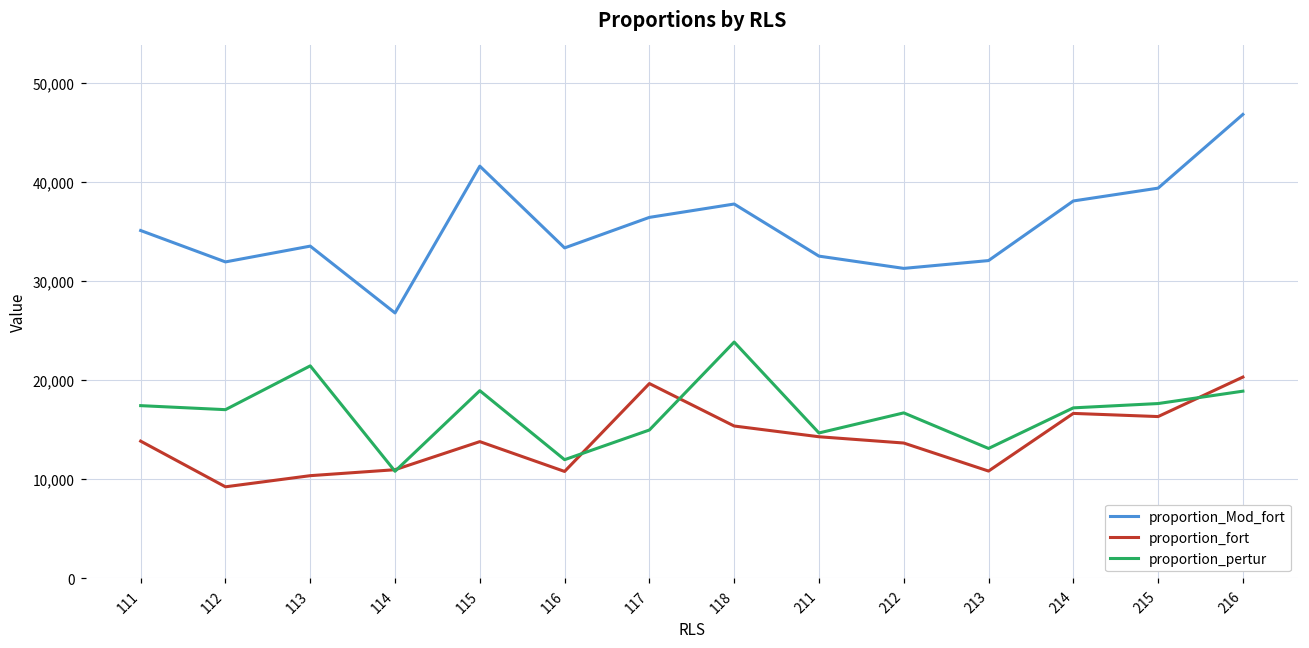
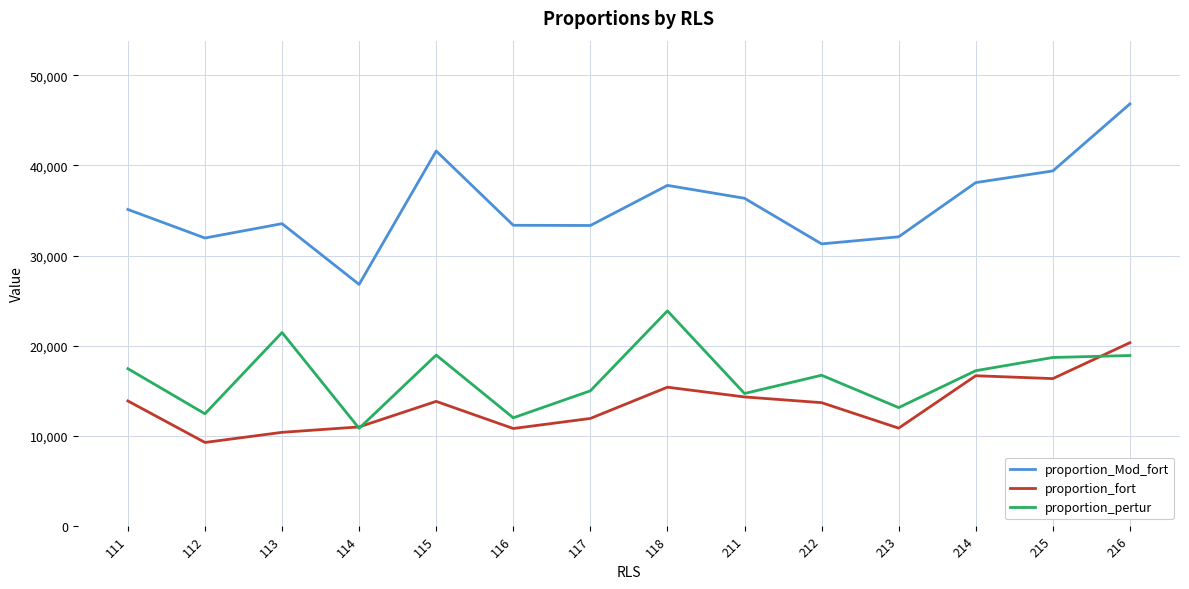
  {
    "proportion_Mod_fort": {
      "111": "35,000",
      "112": "32,000",
      "113": "34,000",
      "114": "27,000",
      "115": "42,000",
      "116": "33,000",
-     "117": "36,000",
+     "117": "33,000",
      "118": "38,000",
-     "211": "33,000",
+     "211": "36,000",
      "212": "31,000",
      "213": "32,000",
      "214": "38,000",
      "215": "39,000",
      "216": "47,000"
    },
    "proportion_fort": {
      "111": "14,000",
      "112": "9,000",
      "113": "10,000",
      "115": "14,000",
      "116": "11,000",
-     "117": "20,000",
+     "117": "12,000",
      "118": "15,000",
      "211": "14,000",
      "212": "14,000",
      "213": "11,000",
      "214": "17,000",
      "215": "16,000",
      "216": "20,000"
    },
    "proportion_pertur": {
      "111": "17,000",
-     "112": "17,000",
+     "112": "12,000",
      "113": "21,000",
      "115": "19,000",
      "116": "12,000",
      "117": "15,000",
      "118": "24,000",
      "211": "15,000",
      "212": "17,000",
      "213": "13,000",
      "214": "17,000",
-     "215": "18,000",
+     "215": "19,000",
      "216": "19,000"
    }
  }
